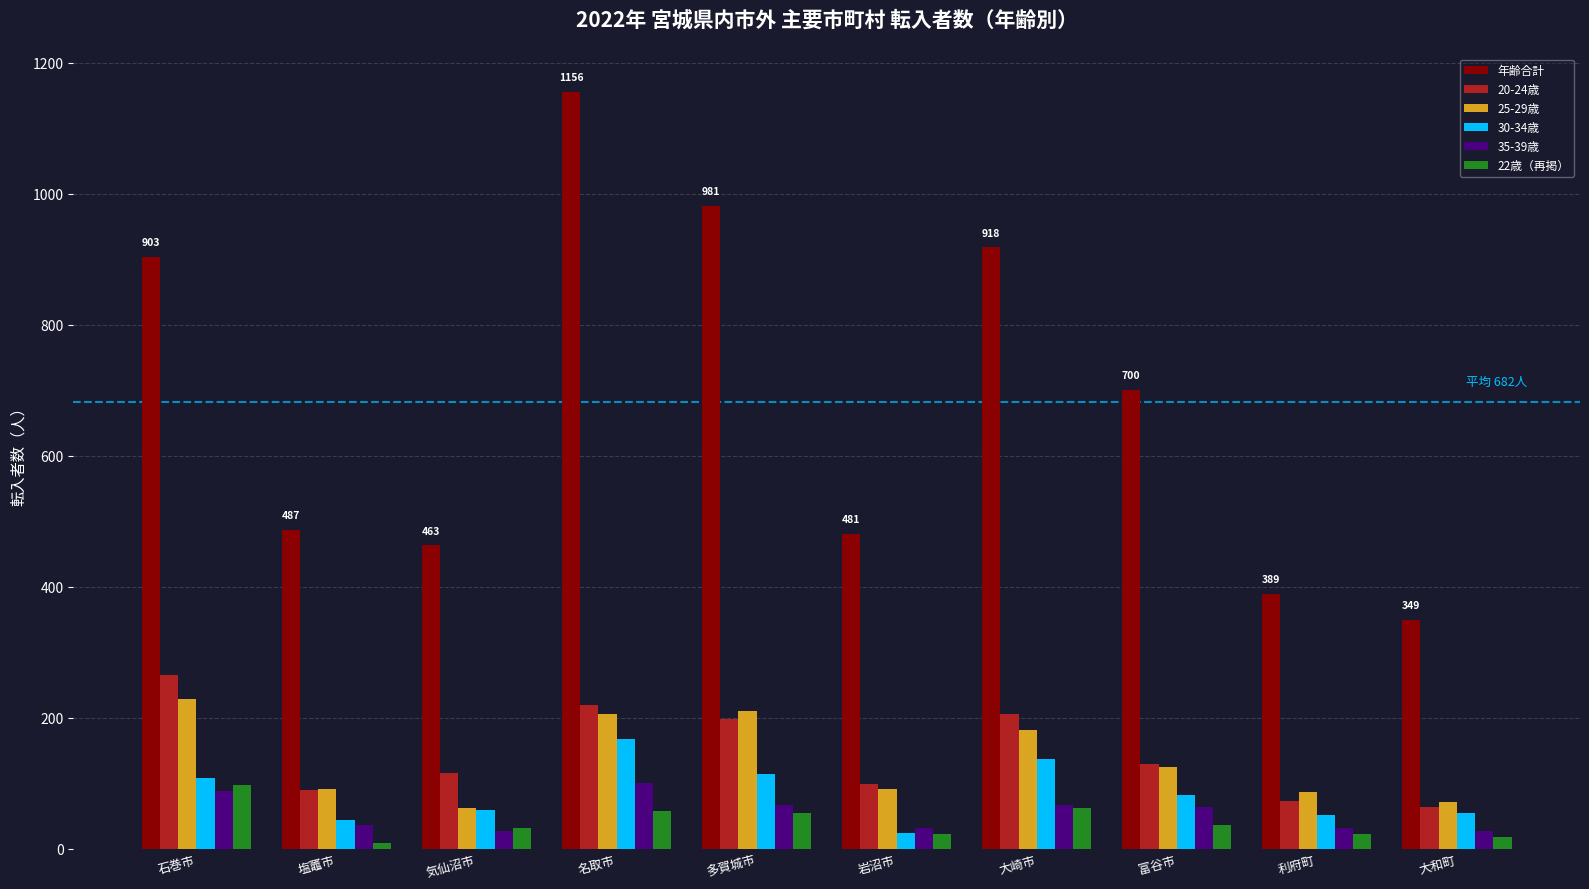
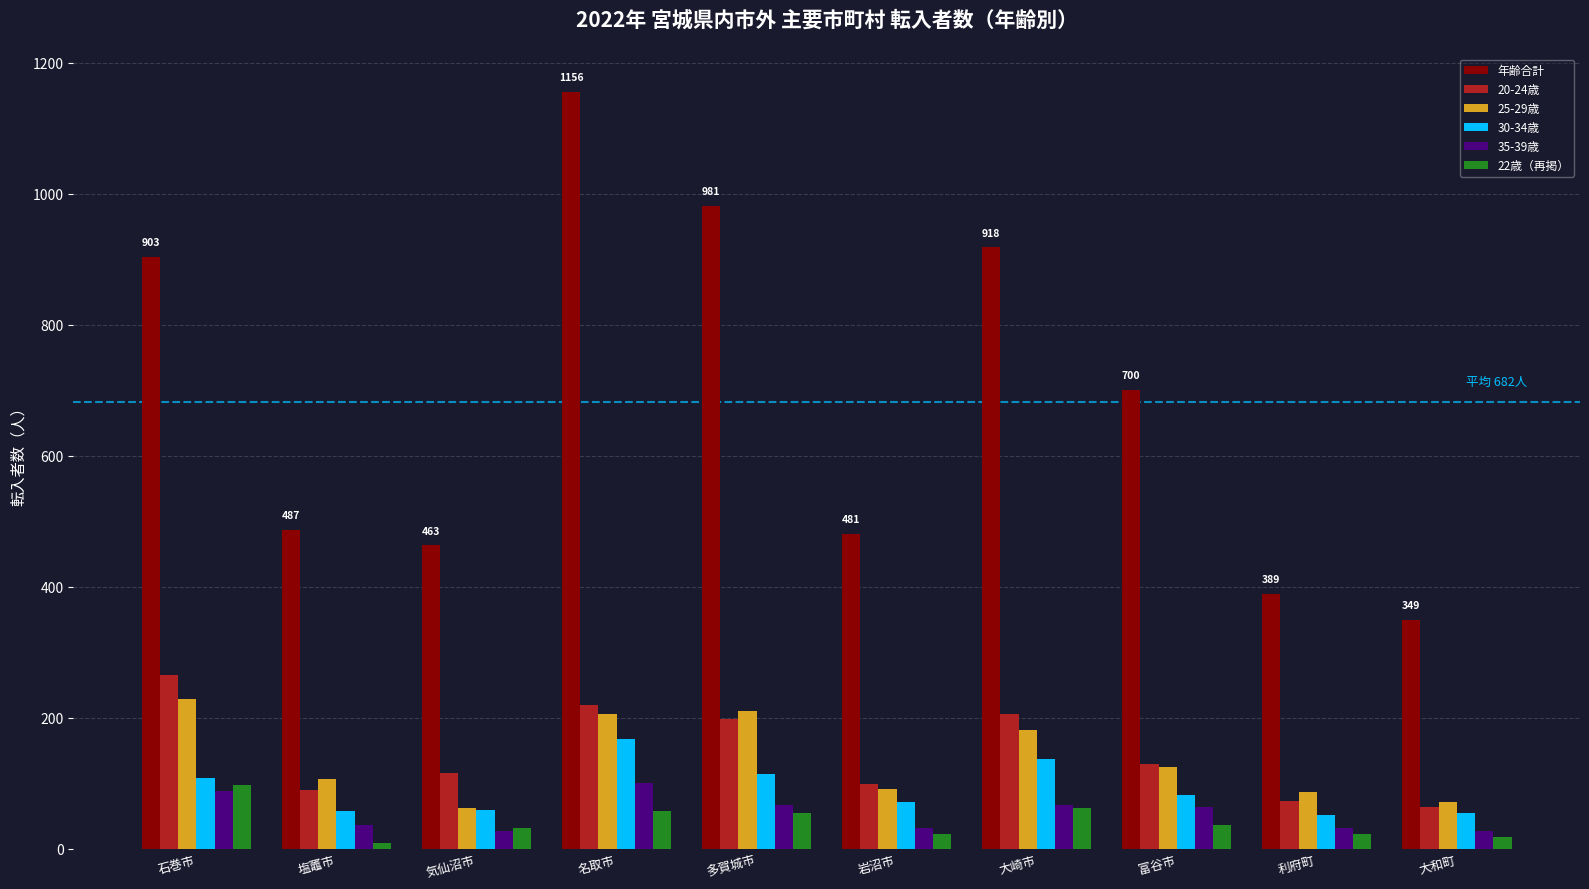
  {
    "年齢合計": {
      "石巻市": 903,
      "塩竈市": 487,
      "気仙沼市": 463,
      "名取市": 1156,
      "多賀城市": 981,
      "岩沼市": 481,
      "大崎市": 918,
      "富谷市": 700,
      "利府町": 389,
      "大和町": 349
    },
    "20-24歳": {
      "石巻市": 270,
      "塩竈市": 90,
      "気仙沼市": 120,
      "名取市": 220,
      "多賀城市": 200,
      "岩沼市": 100,
      "大崎市": 210,
      "富谷市": 130,
      "利府町": 70,
      "大和町": 60
    },
    "25-29歳": {
      "石巻市": 230,
-     "塩竈市": 90,
+     "塩竈市": 110,
      "気仙沼市": 60,
      "名取市": 210,
      "多賀城市": 210,
      "岩沼市": 90,
      "大崎市": 180,
      "富谷市": 130,
      "利府町": 90,
      "大和町": 70
    },
    "30-34歳": {
      "石巻市": 110,
-     "塩竈市": 40,
+     "塩竈市": 60,
      "気仙沼市": 60,
      "名取市": 170,
      "多賀城市": 110,
-     "岩沼市": 20,
+     "岩沼市": 70,
      "大崎市": 140,
      "富谷市": 80,
      "利府町": 50,
      "大和町": 60
    },
    "35-39歳": {
      "石巻市": 90,
      "塩竈市": 40,
      "気仙沼市": 30,
      "名取市": 100,
      "多賀城市": 70,
      "岩沼市": 30,
      "大崎市": 70,
      "富谷市": 60,
      "利府町": 30,
      "大和町": 30
    },
    "22歳（再掲）": {
      "石巻市": 100,
      "塩竈市": 10,
      "気仙沼市": 30,
      "名取市": 60,
      "多賀城市": 50,
      "岩沼市": 20,
      "大崎市": 60,
      "富谷市": 40,
      "利府町": 20,
      "大和町": 20
    }
  }
